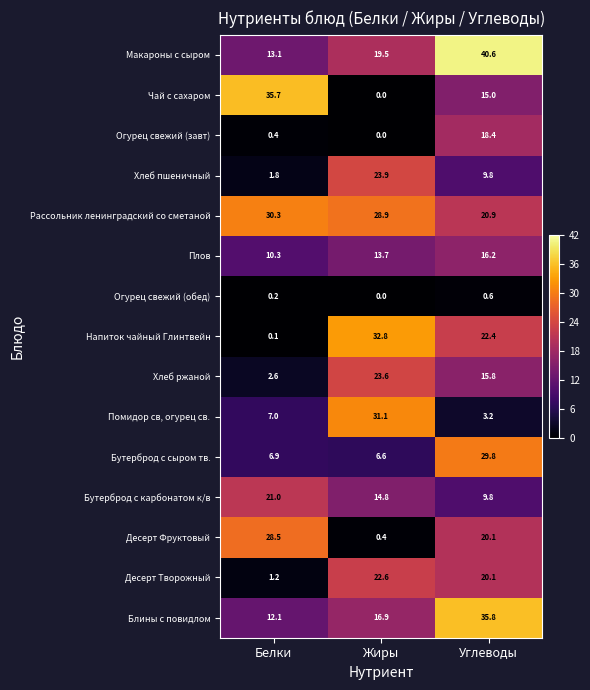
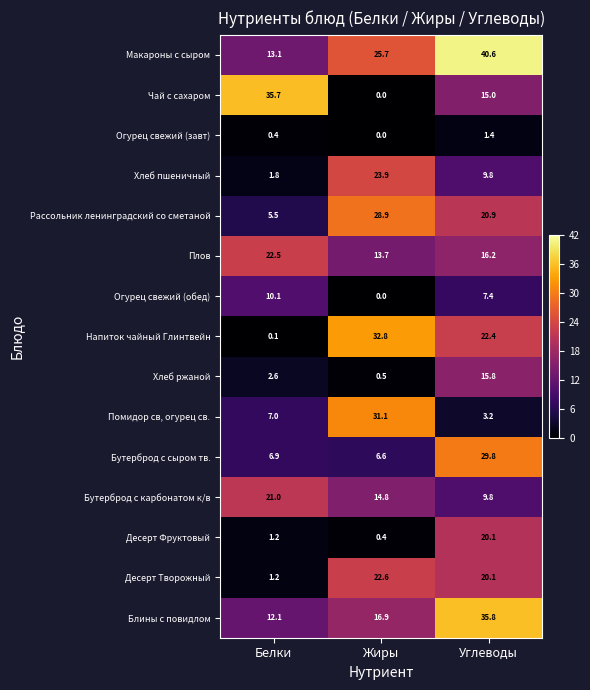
  {
    "Макароны с сыром": {
      "Белки": 13.1,
-     "Жиры": 19.5,
+     "Жиры": 25.7,
      "Углеводы": 40.6
    },
    "Чай с сахаром": {
      "Белки": 35.7,
      "Жиры": 0.0,
      "Углеводы": 15.0
    },
    "Огурец свежий (завт)": {
      "Белки": 0.4,
      "Жиры": 0.0,
-     "Углеводы": 18.4
+     "Углеводы": 1.4
    },
    "Хлеб пшеничный": {
      "Белки": 1.8,
      "Жиры": 23.9,
      "Углеводы": 9.8
    },
    "Рассольник ленинградский со сметаной": {
-     "Белки": 30.3,
+     "Белки": 5.5,
      "Жиры": 28.9,
      "Углеводы": 20.9
    },
    "Плов": {
-     "Белки": 10.3,
+     "Белки": 22.5,
      "Жиры": 13.7,
      "Углеводы": 16.2
    },
    "Огурец свежий (обед)": {
-     "Белки": 0.2,
+     "Белки": 10.1,
      "Жиры": 0.0,
-     "Углеводы": 0.6
+     "Углеводы": 7.4
    },
    "Напиток чайный Глинтвейн": {
      "Белки": 0.1,
      "Жиры": 32.8,
      "Углеводы": 22.4
    },
    "Хлеб ржаной": {
      "Белки": 2.6,
-     "Жиры": 23.6,
+     "Жиры": 0.5,
      "Углеводы": 15.8
    },
    "Помидор св, огурец св.": {
      "Белки": 7.0,
      "Жиры": 31.1,
      "Углеводы": 3.2
    },
    "Бутерброд с сыром тв.": {
      "Белки": 6.9,
      "Жиры": 6.6,
      "Углеводы": 29.8
    },
    "Бутерброд с карбонатом к/в": {
      "Белки": 21.0,
      "Жиры": 14.8,
      "Углеводы": 9.8
    },
    "Десерт Фруктовый": {
-     "Белки": 28.5,
+     "Белки": 1.2,
      "Жиры": 0.4,
      "Углеводы": 20.1
    },
    "Десерт Творожный": {
      "Белки": 1.2,
      "Жиры": 22.6,
      "Углеводы": 20.1
    },
    "Блины с повидлом": {
      "Белки": 12.1,
      "Жиры": 16.9,
      "Углеводы": 35.8
    }
  }
